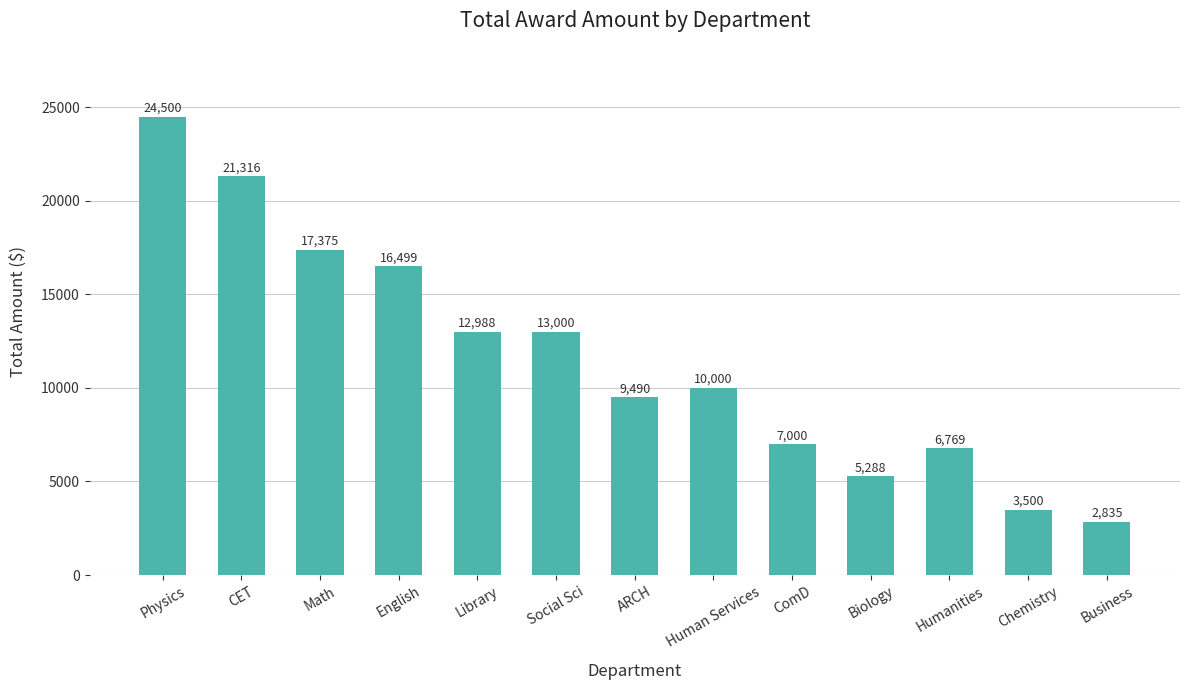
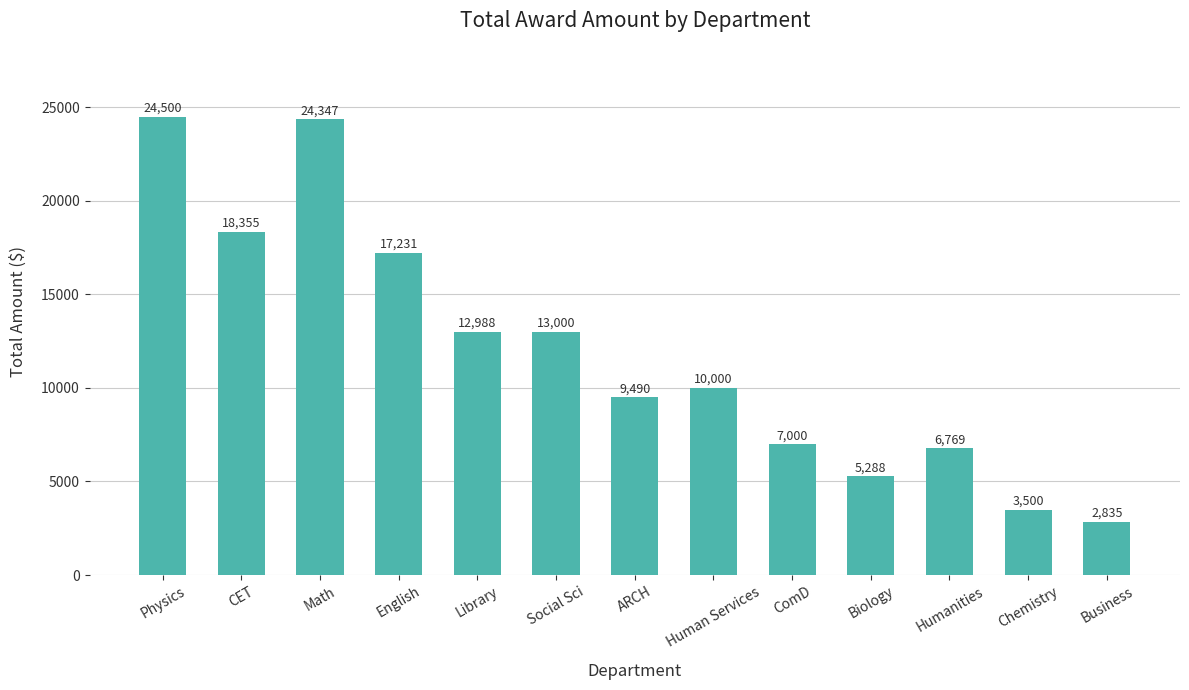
  {
    "Physics": "24,500",
-   "CET": "21,316",
-   "Math": "17,375",
-   "English": "16,499",
+   "CET": "18,355",
+   "Math": "24,347",
+   "English": "17,231",
    "Library": "12,988",
    "Social Sci": "13,000",
    "ARCH": "9,490",
    "Human Services": "10,000",
    "ComD": "7,000",
    "Biology": "5,288",
    "Humanities": "6,769",
    "Chemistry": "3,500",
    "Business": "2,835"
  }
